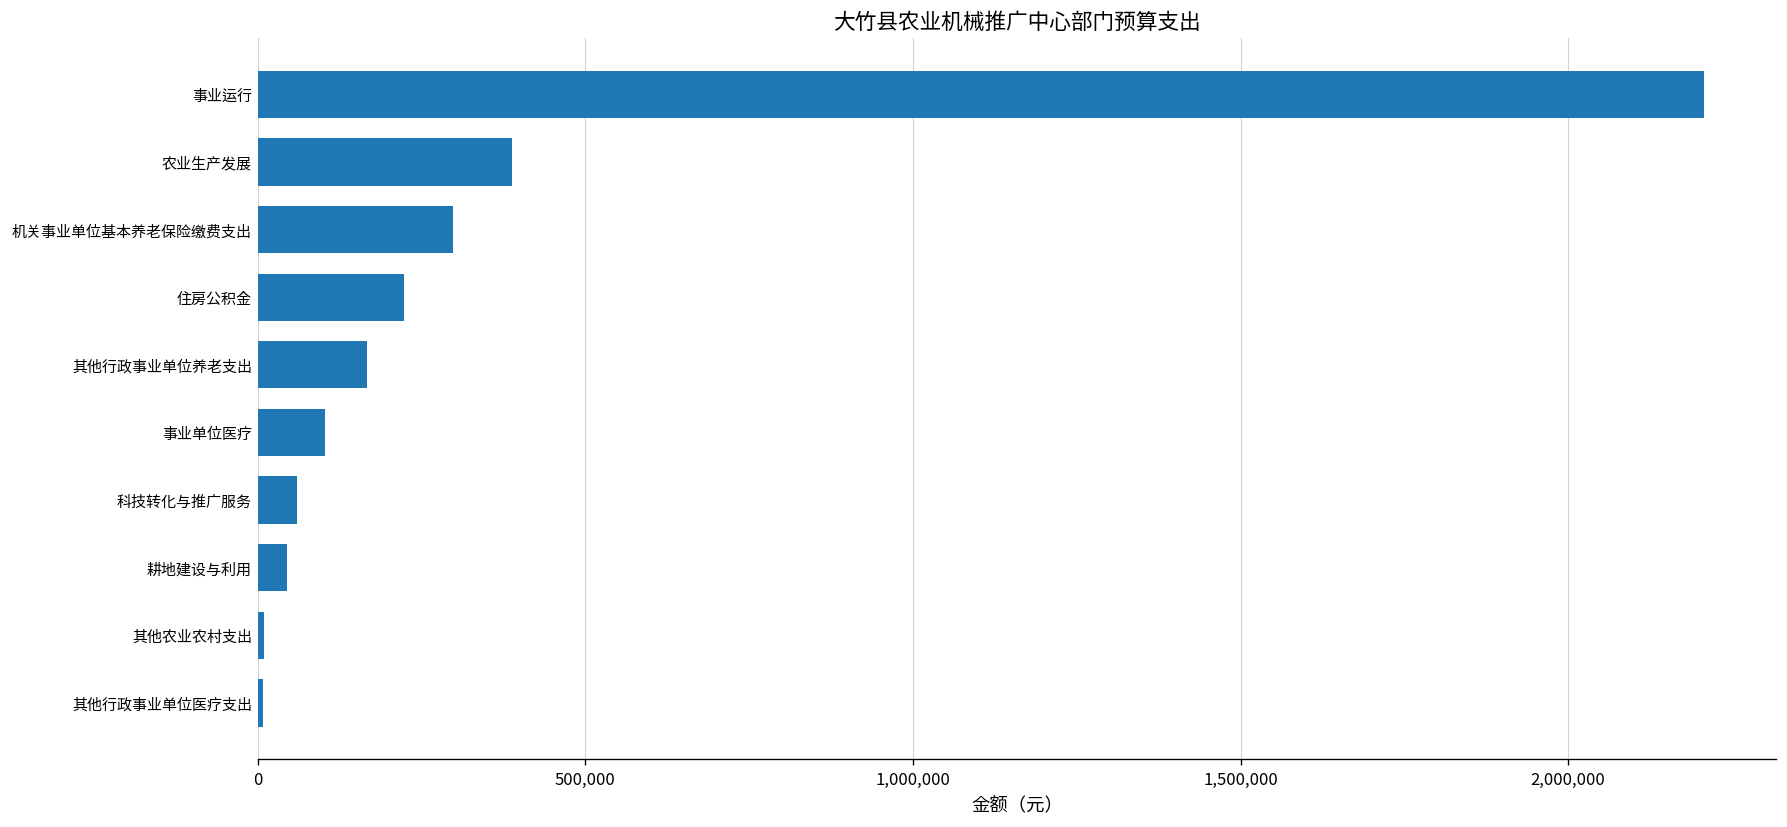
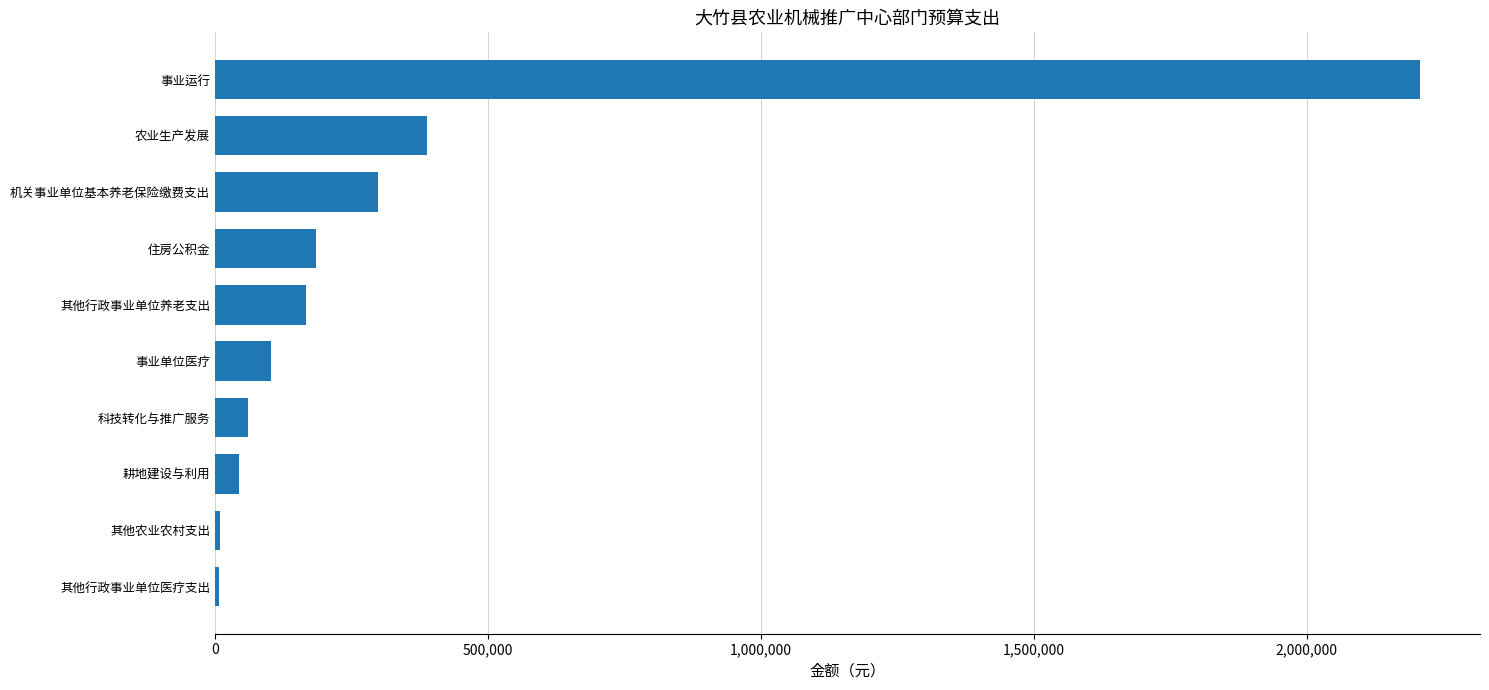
  {
    "事业运行": "2,210,000",
    "农业生产发展": "390,000",
    "机关事业单位基本养老保险缴费支出": "300,000",
-   "住房公积金": "220,000",
+   "住房公积金": "190,000",
    "其他行政事业单位养老支出": "170,000",
    "事业单位医疗": "100,000",
    "科技转化与推广服务": "60,000",
    "耕地建设与利用": "40,000",
    "其他农业农村支出": "10,000",
    "其他行政事业单位医疗支出": "10,000"
  }
